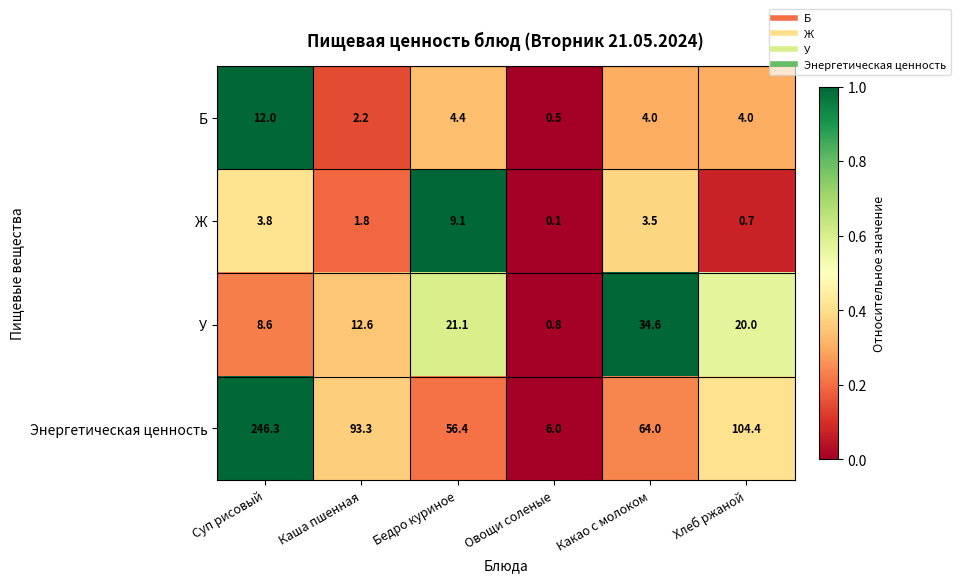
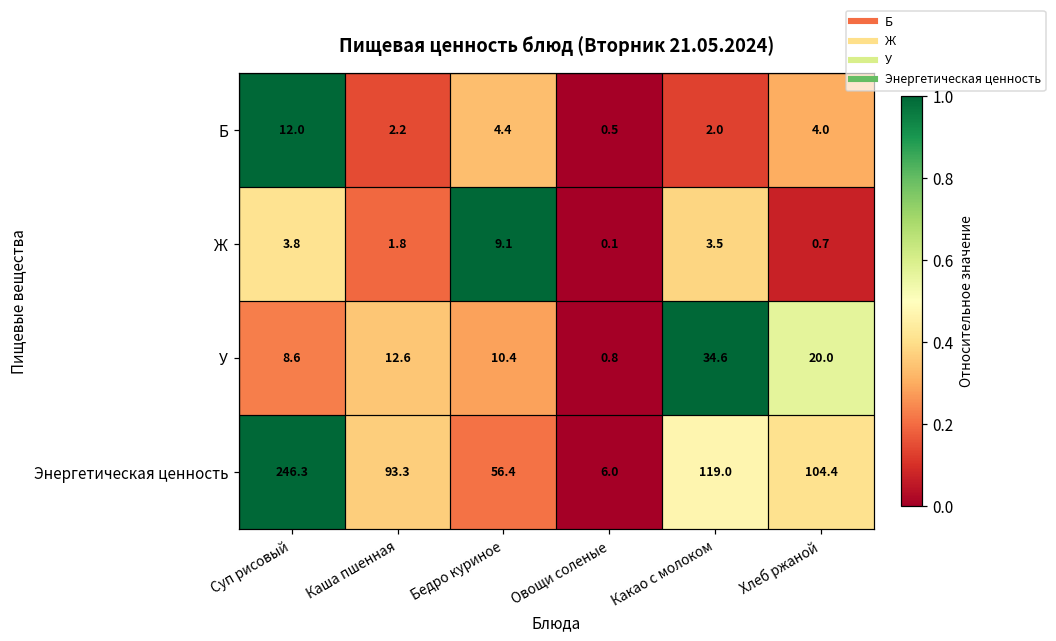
  {
    "Б": {
      "Суп рисовый": 12.0,
      "Каша пшенная": 2.2,
      "Бедро куриное": 4.4,
      "Овощи соленые": 0.5,
-     "Какао с молоком": 4.0,
+     "Какао с молоком": 2.0,
      "Хлеб ржаной": 4.0
    },
    "Ж": {
      "Суп рисовый": 3.8,
      "Каша пшенная": 1.8,
      "Бедро куриное": 9.1,
      "Овощи соленые": 0.1,
      "Какао с молоком": 3.5,
      "Хлеб ржаной": 0.7
    },
    "У": {
      "Суп рисовый": 8.6,
      "Каша пшенная": 12.6,
-     "Бедро куриное": 21.1,
+     "Бедро куриное": 10.4,
      "Овощи соленые": 0.8,
      "Какао с молоком": 34.6,
      "Хлеб ржаной": 20.0
    },
    "Энергетическая ценность": {
      "Суп рисовый": 246.3,
      "Каша пшенная": 93.3,
      "Бедро куриное": 56.4,
      "Овощи соленые": 6.0,
-     "Какао с молоком": 64.0,
+     "Какао с молоком": 119.0,
      "Хлеб ржаной": 104.4
    }
  }
